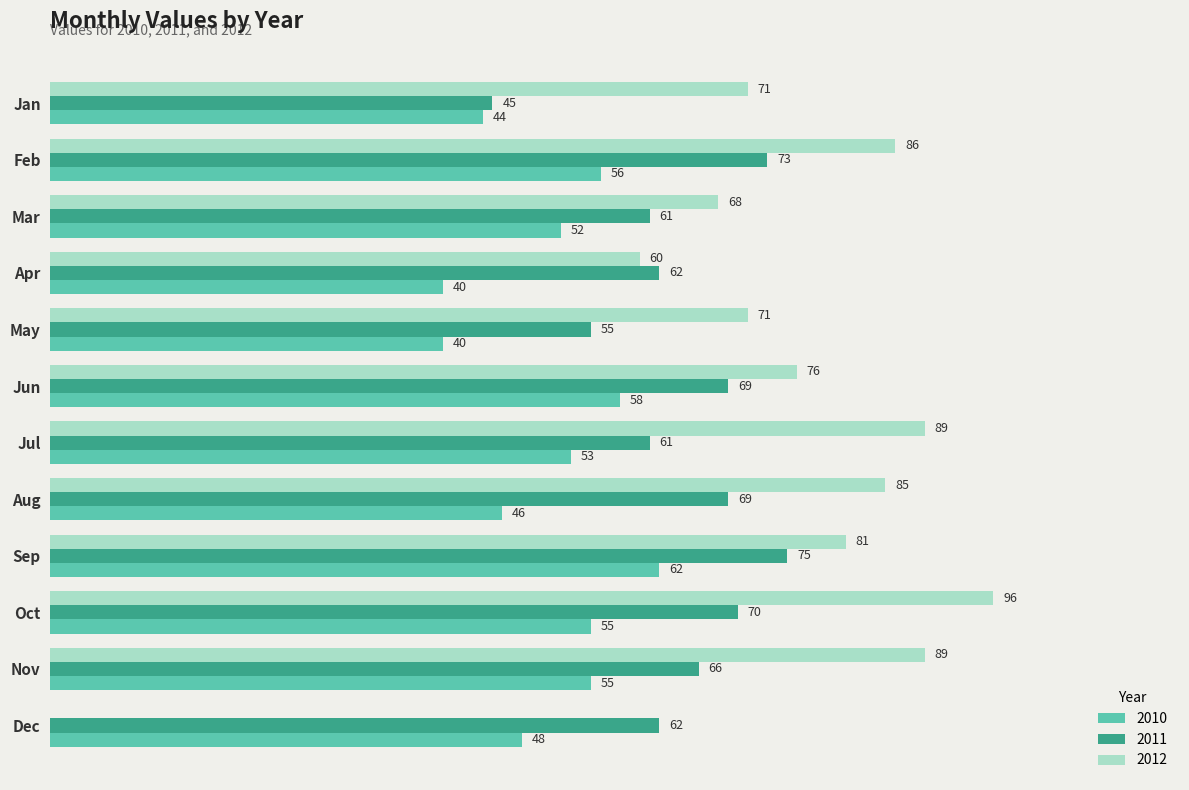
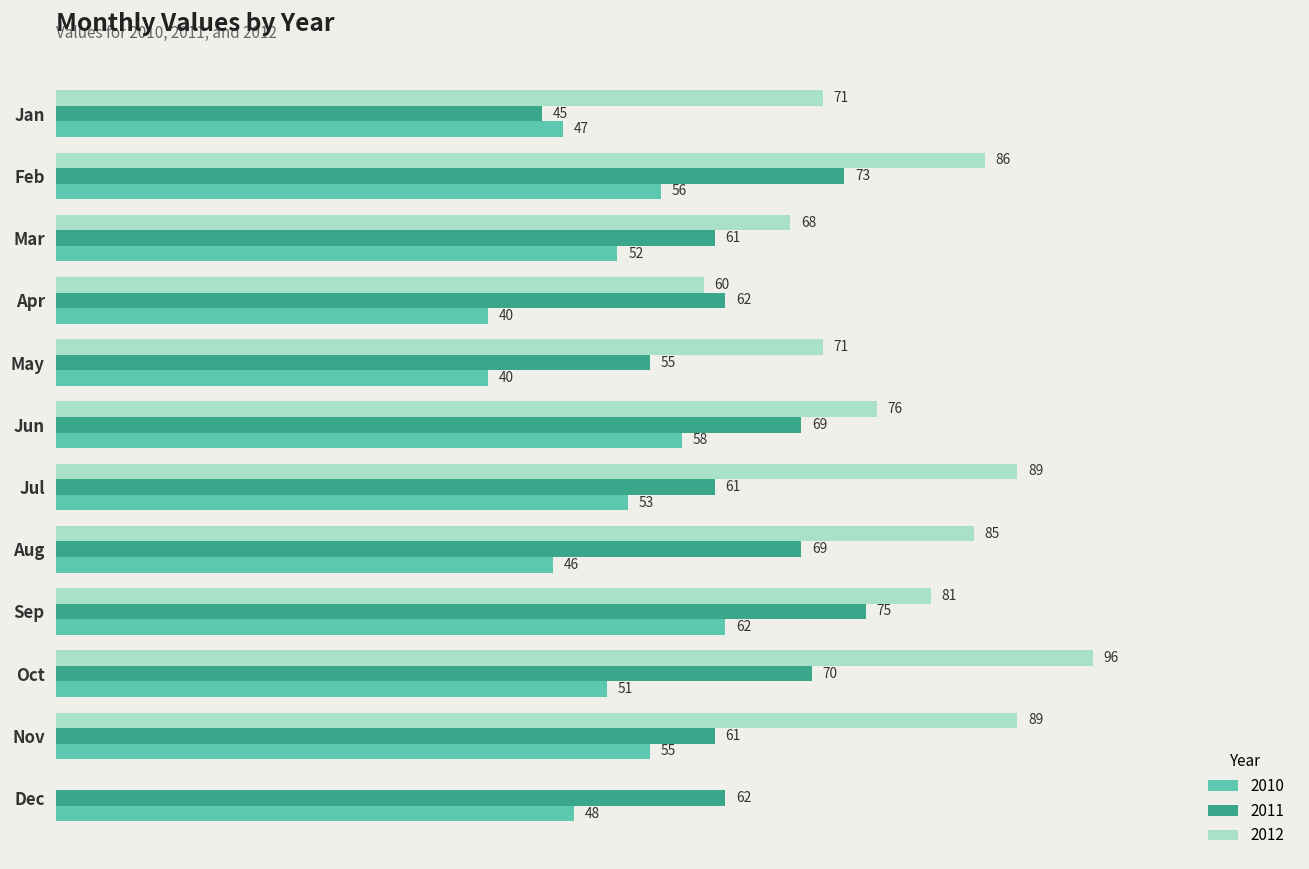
  {
    "2010": {
-     "Jan": 44,
+     "Jan": 47,
      "Feb": 56,
      "Mar": 52,
      "Apr": 40,
      "May": 40,
      "Jun": 58,
      "Jul": 53,
      "Aug": 46,
      "Sep": 62,
-     "Oct": 55,
+     "Oct": 51,
      "Nov": 55,
      "Dec": 48
    },
    "2011": {
      "Jan": 45,
      "Feb": 73,
      "Mar": 61,
      "Apr": 62,
      "May": 55,
      "Jun": 69,
      "Jul": 61,
      "Aug": 69,
      "Sep": 75,
      "Oct": 70,
-     "Nov": 66,
+     "Nov": 61,
      "Dec": 62
    }
  }
